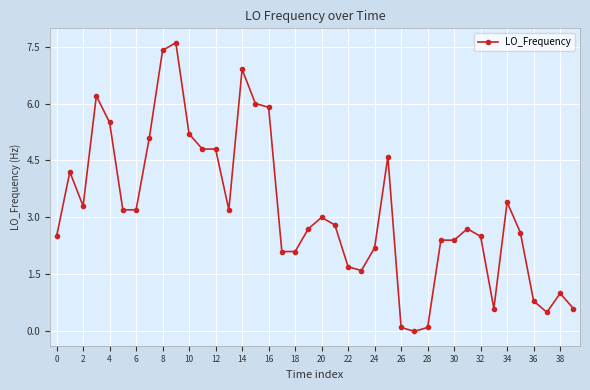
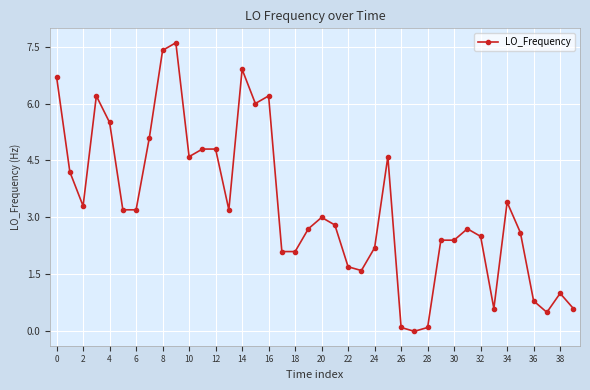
  {
-   "0": 2.5,
+   "0": 6.7,
    "2": 3.3,
    "4": 5.5,
    "6": 3.2,
    "8": 7.4,
-   "10": 5.2,
+   "10": 4.6,
    "12": 4.8,
    "14": 6.9,
-   "16": 5.9,
+   "16": 6.2,
    "18": 2.1,
    "20": 3.0,
    "22": 1.7,
    "24": 2.2,
    "26": 0.1,
    "28": 0.1,
    "30": 2.4,
    "32": 2.5,
    "34": 3.4,
    "36": 0.8,
    "38": 1.0
  }
